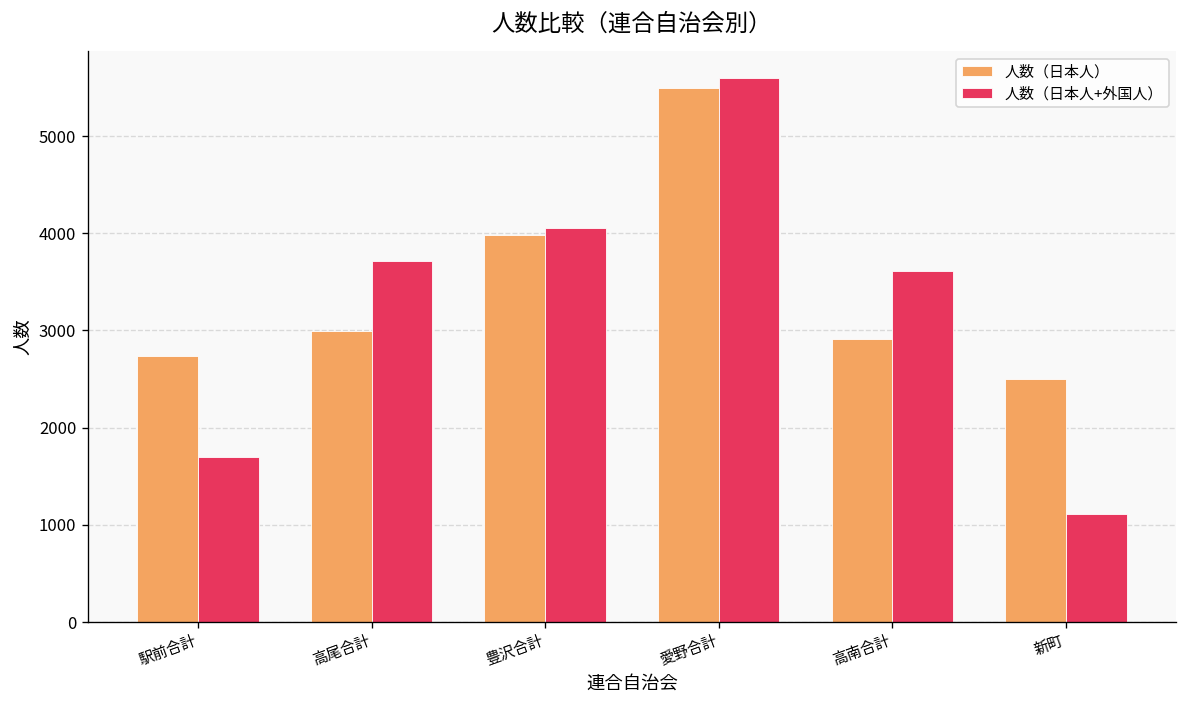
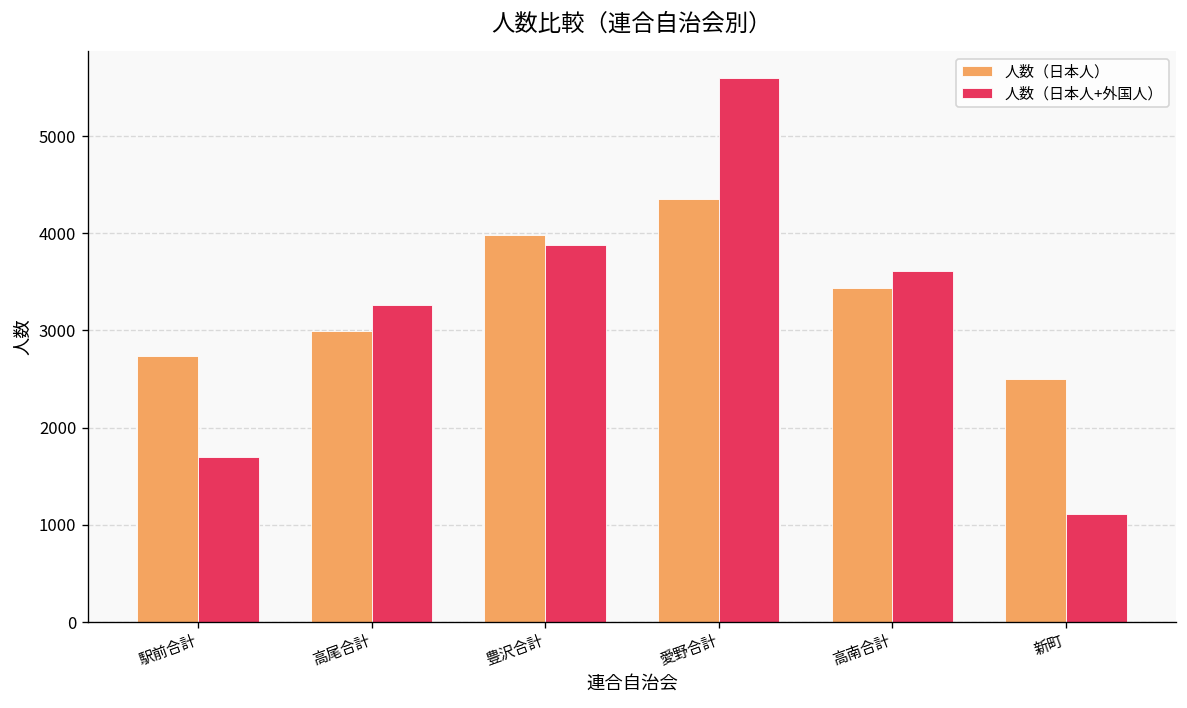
  {
    "人数（日本人）": {
      "駅前合計": 2700,
      "高尾合計": 3000,
      "豊沢合計": 4000,
-     "愛野合計": 5500,
-     "高南合計": 2900,
+     "愛野合計": 4400,
+     "高南合計": 3400,
      "新町": 2500
    },
    "人数（日本人+外国人）": {
      "駅前合計": 1700,
-     "高尾合計": 3700,
-     "豊沢合計": 4100,
+     "高尾合計": 3300,
+     "豊沢合計": 3900,
      "愛野合計": 5600,
      "高南合計": 3600,
      "新町": 1100
    }
  }
